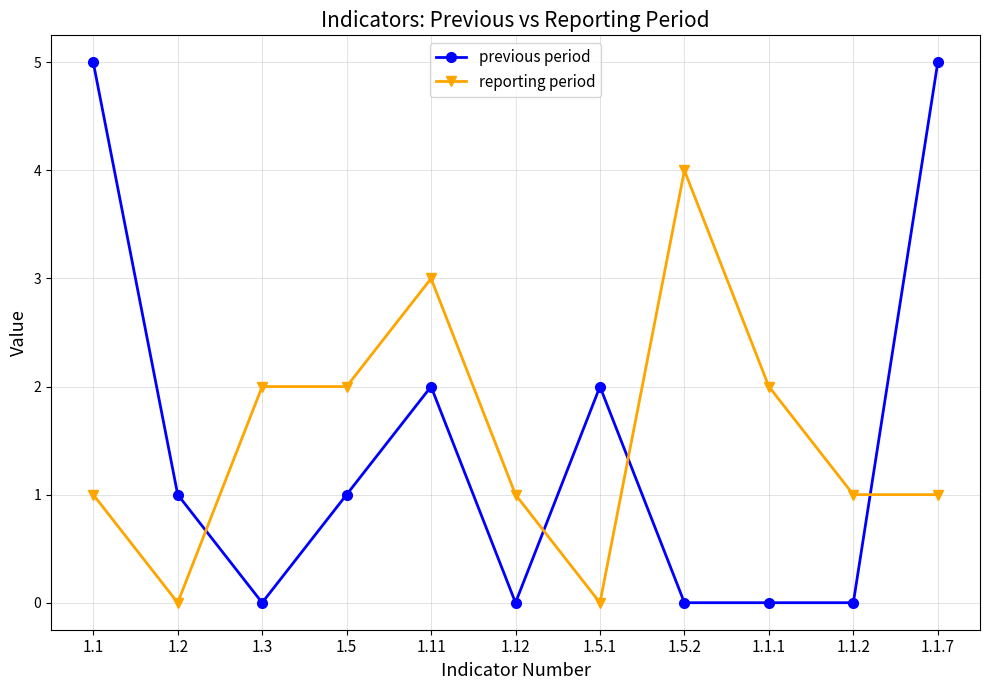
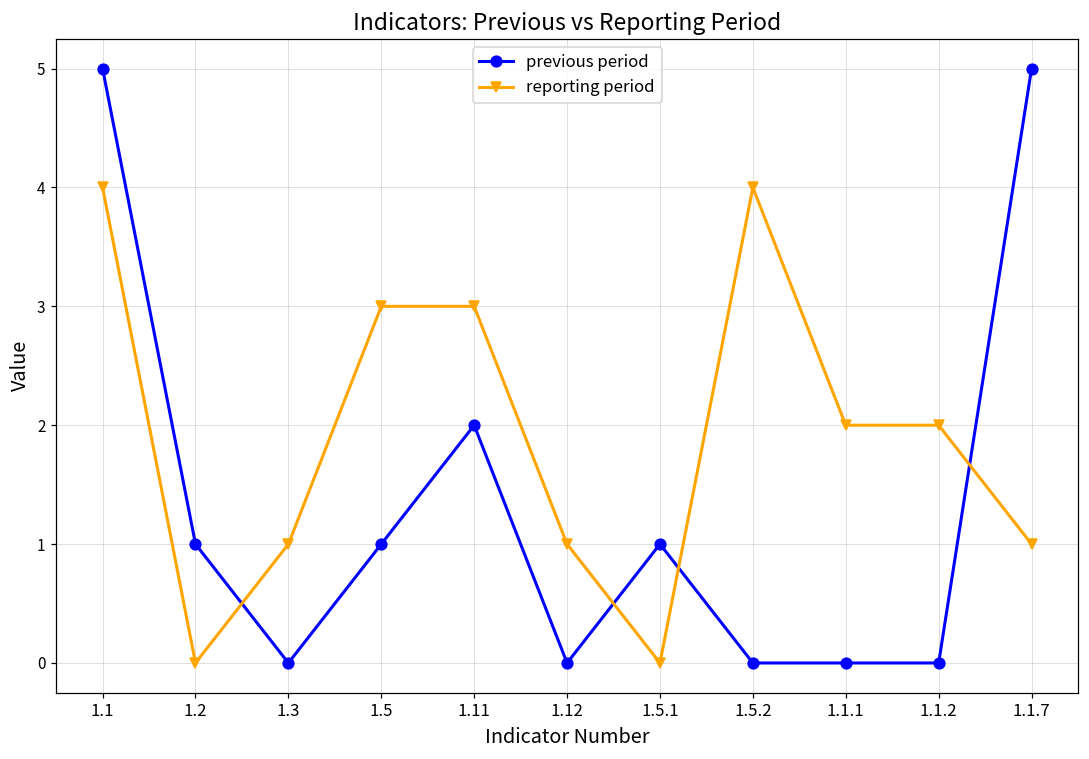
  {
    "previous period": {
      "1.1": 5,
      "1.2": 1,
      "1.3": 0,
      "1.5": 1,
      "1.11": 2,
      "1.12": 0,
-     "1.5.1": 2,
+     "1.5.1": 1,
      "1.5.2": 0,
      "1.1.1": 0,
      "1.1.2": 0,
      "1.1.7": 5
    },
    "reporting period": {
-     "1.1": 1,
+     "1.1": 4,
      "1.2": 0,
-     "1.3": 2,
-     "1.5": 2,
+     "1.3": 1,
+     "1.5": 3,
      "1.11": 3,
      "1.12": 1,
      "1.5.1": 0,
      "1.5.2": 4,
      "1.1.1": 2,
-     "1.1.2": 1,
+     "1.1.2": 2,
      "1.1.7": 1
    }
  }
